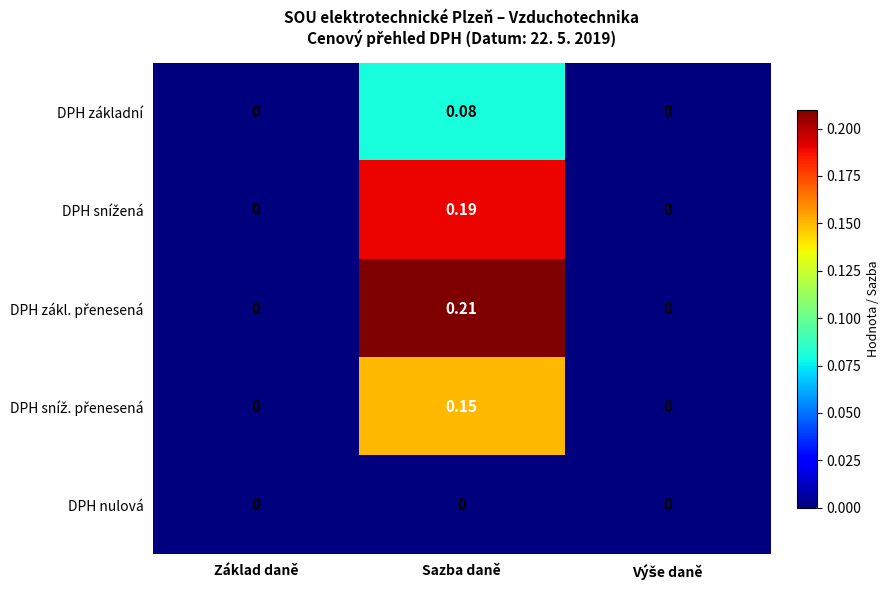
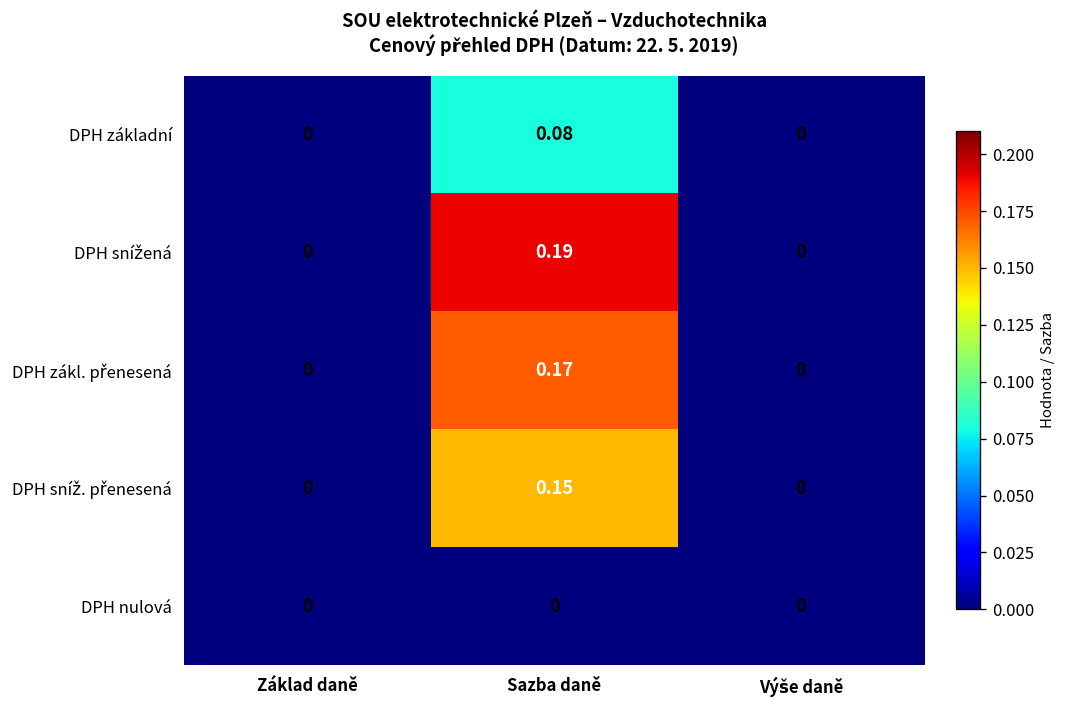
  {
    "DPH základní": {
      "Základ daně": 0,
      "Sazba daně": 0.08,
      "Výše daně": 0
    },
    "DPH snížená": {
      "Základ daně": 0,
      "Sazba daně": 0.19,
      "Výše daně": 0
    },
    "DPH zákl. přenesená": {
      "Základ daně": 0,
-     "Sazba daně": 0.21,
+     "Sazba daně": 0.17,
      "Výše daně": 0
    },
    "DPH sníž. přenesená": {
      "Základ daně": 0,
      "Sazba daně": 0.15,
      "Výše daně": 0
    },
    "DPH nulová": {
      "Základ daně": 0,
      "Sazba daně": 0,
      "Výše daně": 0
    }
  }
